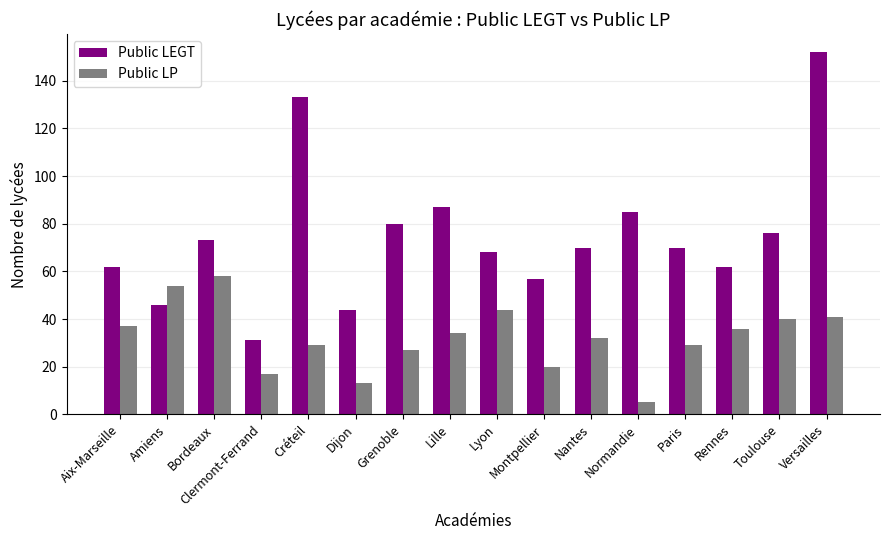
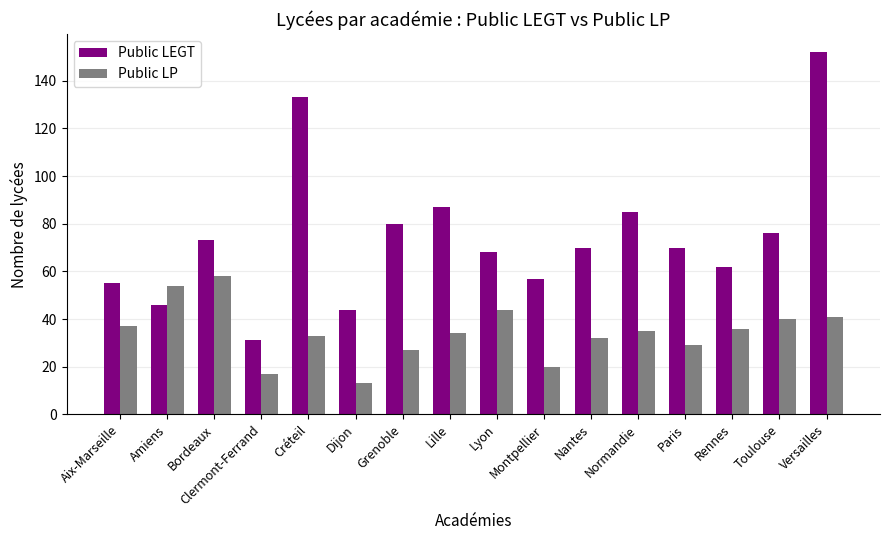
  {
    "Public LEGT": {
-     "Aix-Marseille": 62,
+     "Aix-Marseille": 55,
      "Amiens": 46,
      "Bordeaux": 73,
      "Clermont-Ferrand": 31,
      "Créteil": 133,
      "Dijon": 44,
      "Grenoble": 80,
      "Lille": 87,
      "Lyon": 68,
      "Montpellier": 57,
      "Nantes": 70,
      "Normandie": 85,
      "Paris": 70,
      "Rennes": 62,
      "Toulouse": 76,
      "Versailles": 152
    },
    "Public LP": {
      "Aix-Marseille": 37,
      "Amiens": 54,
      "Bordeaux": 58,
      "Clermont-Ferrand": 17,
-     "Créteil": 29,
+     "Créteil": 33,
      "Dijon": 13,
      "Grenoble": 27,
      "Lille": 34,
      "Lyon": 44,
      "Montpellier": 20,
      "Nantes": 32,
-     "Normandie": 5,
+     "Normandie": 35,
      "Paris": 29,
      "Rennes": 36,
      "Toulouse": 40,
      "Versailles": 41
    }
  }
